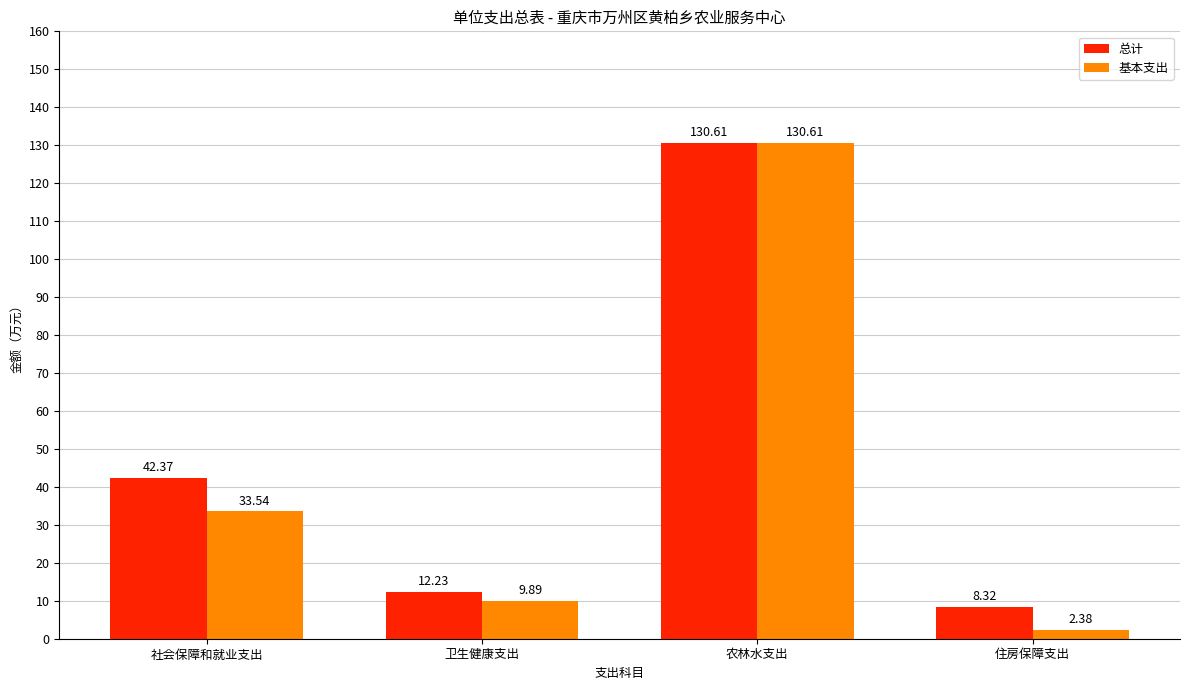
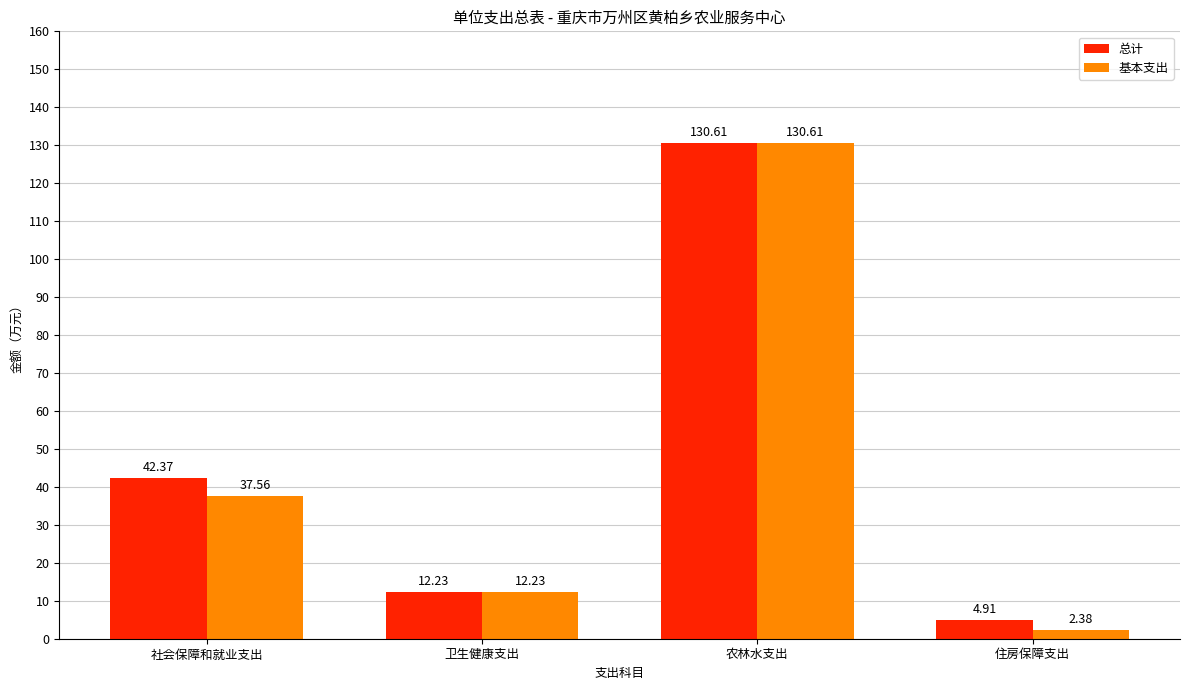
  {
    "总计": {
      "社会保障和就业支出": 42.37,
      "卫生健康支出": 12.23,
      "农林水支出": 130.61,
-     "住房保障支出": 8.32
+     "住房保障支出": 4.91
    },
    "基本支出": {
-     "社会保障和就业支出": 33.54,
-     "卫生健康支出": 9.89,
+     "社会保障和就业支出": 37.56,
+     "卫生健康支出": 12.23,
      "农林水支出": 130.61,
      "住房保障支出": 2.38
    }
  }
